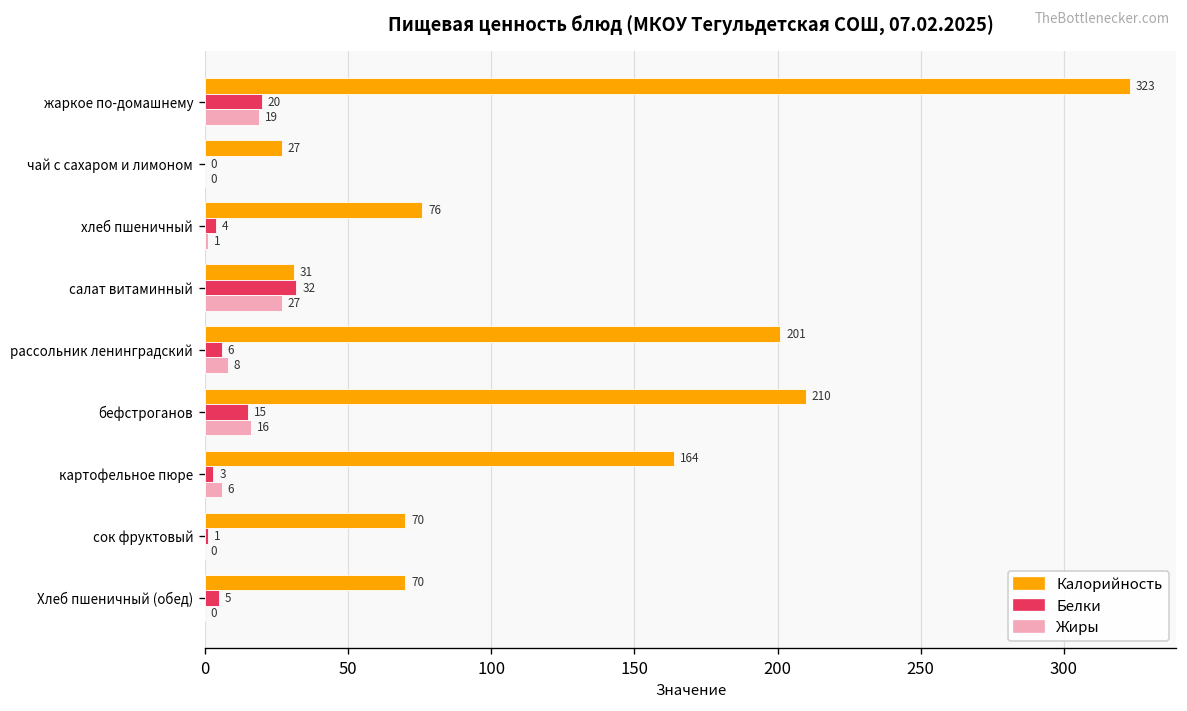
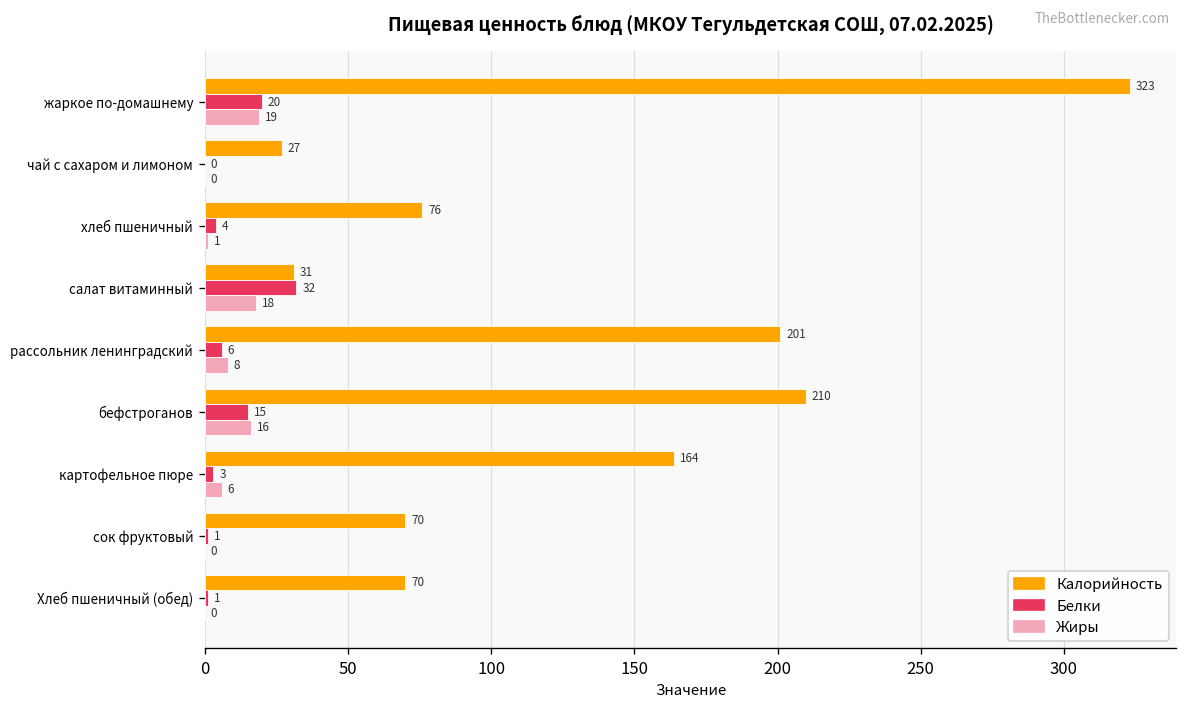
  {
    "Калорийность": {
      "жаркое по-домашнему": 323,
      "чай с сахаром и лимоном": 27,
      "хлеб пшеничный": 76,
      "салат витаминный": 31,
      "рассольник ленинградский": 201,
      "бефстроганов": 210,
      "картофельное пюре": 164,
      "сок фруктовый": 70,
      "Хлеб пшеничный (обед)": 70
    },
    "Белки": {
      "жаркое по-домашнему": 20,
      "чай с сахаром и лимоном": 0,
      "хлеб пшеничный": 4,
      "салат витаминный": 32,
      "рассольник ленинградский": 6,
      "бефстроганов": 15,
      "картофельное пюре": 3,
      "сок фруктовый": 1,
-     "Хлеб пшеничный (обед)": 5
+     "Хлеб пшеничный (обед)": 1
    },
    "Жиры": {
      "жаркое по-домашнему": 19,
      "чай с сахаром и лимоном": 0,
      "хлеб пшеничный": 1,
-     "салат витаминный": 27,
+     "салат витаминный": 18,
      "рассольник ленинградский": 8,
      "бефстроганов": 16,
      "картофельное пюре": 6,
      "сок фруктовый": 0,
      "Хлеб пшеничный (обед)": 0
    }
  }
